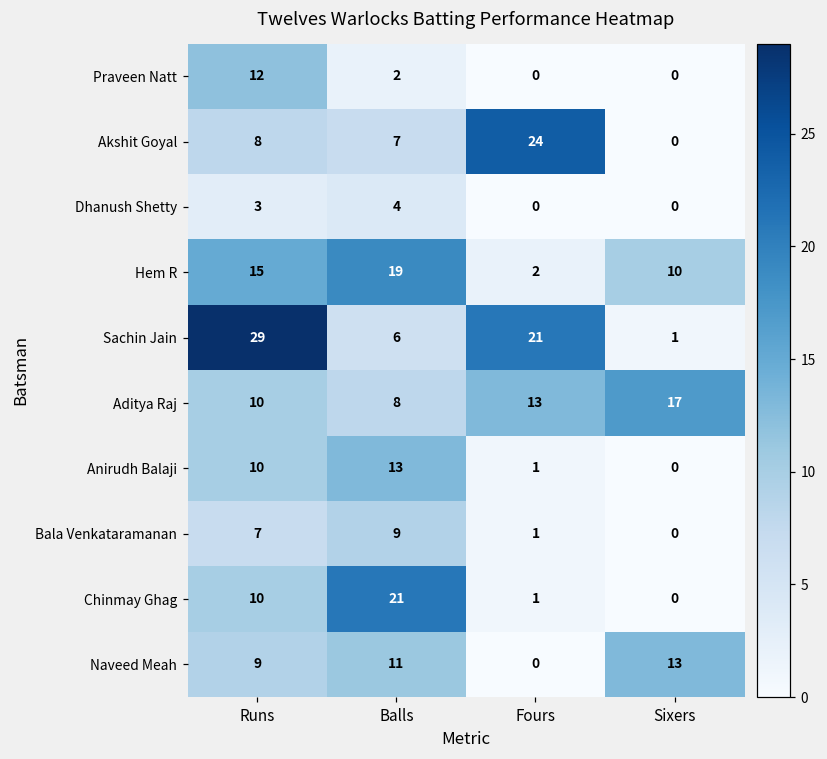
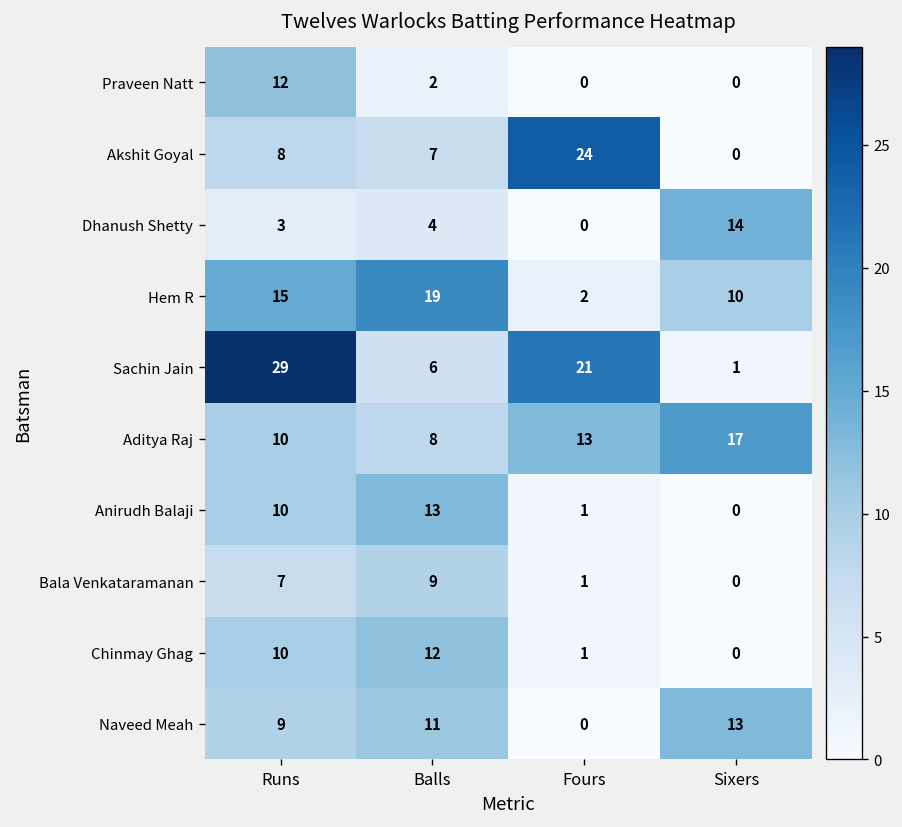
  {
    "Praveen Natt": {
      "Runs": 12,
      "Balls": 2,
      "Fours": 0,
      "Sixers": 0
    },
    "Akshit Goyal": {
      "Runs": 8,
      "Balls": 7,
      "Fours": 24,
      "Sixers": 0
    },
    "Dhanush Shetty": {
      "Runs": 3,
      "Balls": 4,
      "Fours": 0,
-     "Sixers": 0
+     "Sixers": 14
    },
    "Hem R": {
      "Runs": 15,
      "Balls": 19,
      "Fours": 2,
      "Sixers": 10
    },
    "Sachin Jain": {
      "Runs": 29,
      "Balls": 6,
      "Fours": 21,
      "Sixers": 1
    },
    "Aditya Raj": {
      "Runs": 10,
      "Balls": 8,
      "Fours": 13,
      "Sixers": 17
    },
    "Anirudh Balaji": {
      "Runs": 10,
      "Balls": 13,
      "Fours": 1,
      "Sixers": 0
    },
    "Bala Venkataramanan": {
      "Runs": 7,
      "Balls": 9,
      "Fours": 1,
      "Sixers": 0
    },
    "Chinmay Ghag": {
      "Runs": 10,
-     "Balls": 21,
+     "Balls": 12,
      "Fours": 1,
      "Sixers": 0
    },
    "Naveed Meah": {
      "Runs": 9,
      "Balls": 11,
      "Fours": 0,
      "Sixers": 13
    }
  }
